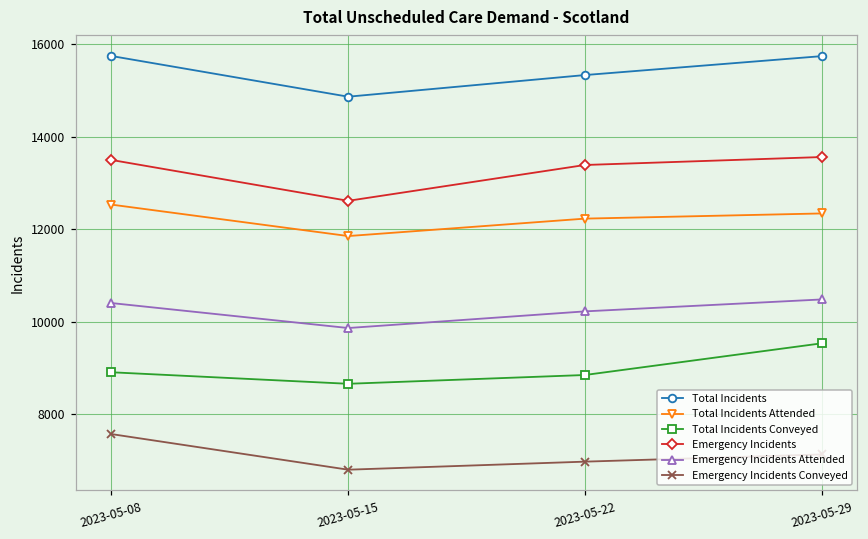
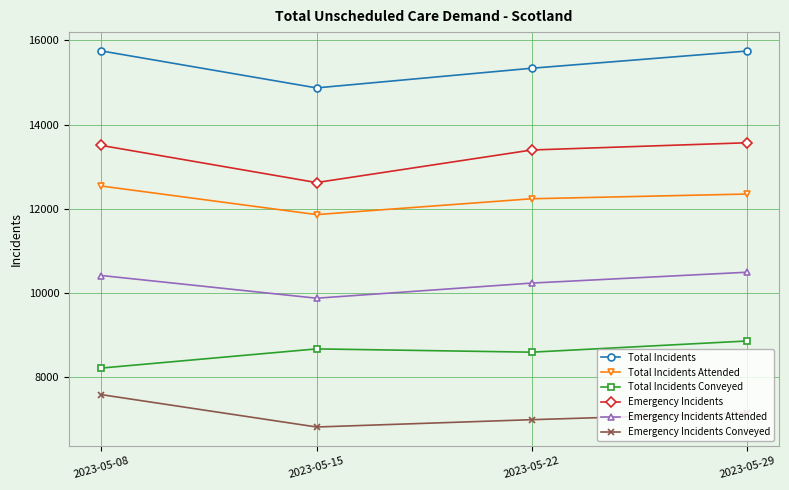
  {
    "Total Incidents": {
      "2023-05-08": 15800,
      "2023-05-15": 14900,
      "2023-05-22": 15300,
      "2023-05-29": 15700
    },
    "Total Incidents Attended": {
      "2023-05-08": 12500,
      "2023-05-15": 11900,
      "2023-05-22": 12200,
      "2023-05-29": 12300
    },
    "Total Incidents Conveyed": {
-     "2023-05-08": 8900,
+     "2023-05-08": 8200,
      "2023-05-15": 8700,
-     "2023-05-22": 8900,
-     "2023-05-29": 9500
+     "2023-05-22": 8600,
+     "2023-05-29": 8900
    },
    "Emergency Incidents": {
      "2023-05-08": 13500,
      "2023-05-15": 12600,
      "2023-05-22": 13400,
      "2023-05-29": 13600
    },
    "Emergency Incidents Attended": {
      "2023-05-08": 10400,
      "2023-05-15": 9900,
      "2023-05-22": 10200,
      "2023-05-29": 10500
    },
    "Emergency Incidents Conveyed": {
      "2023-05-08": 7600,
      "2023-05-15": 6800,
      "2023-05-22": 7000
    }
  }
